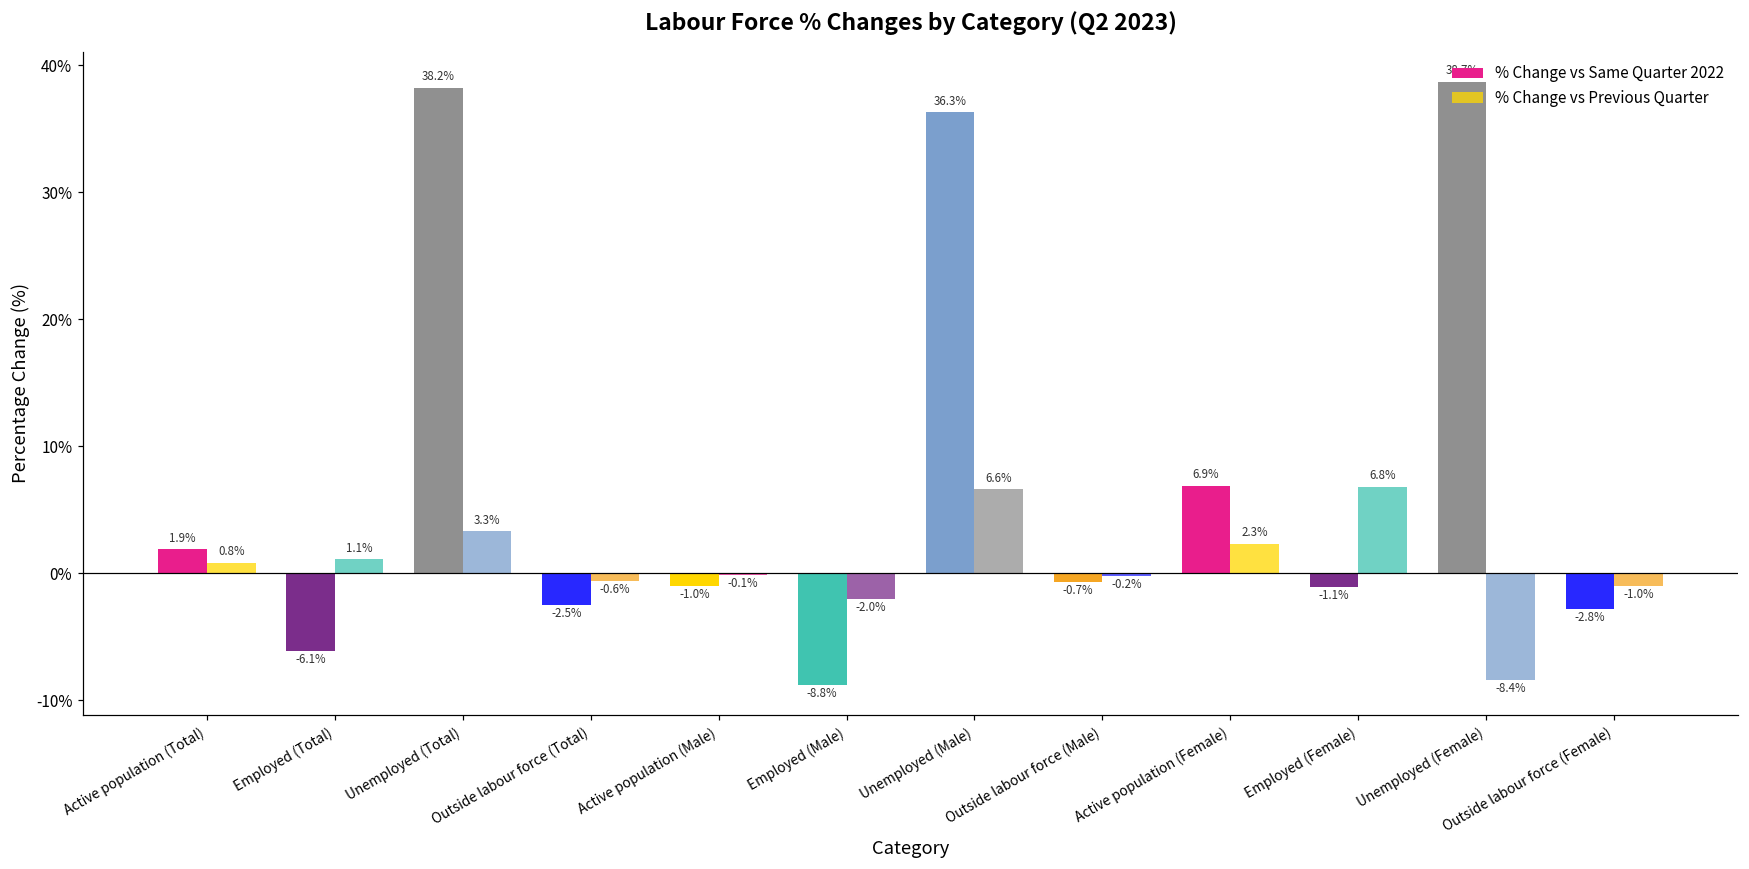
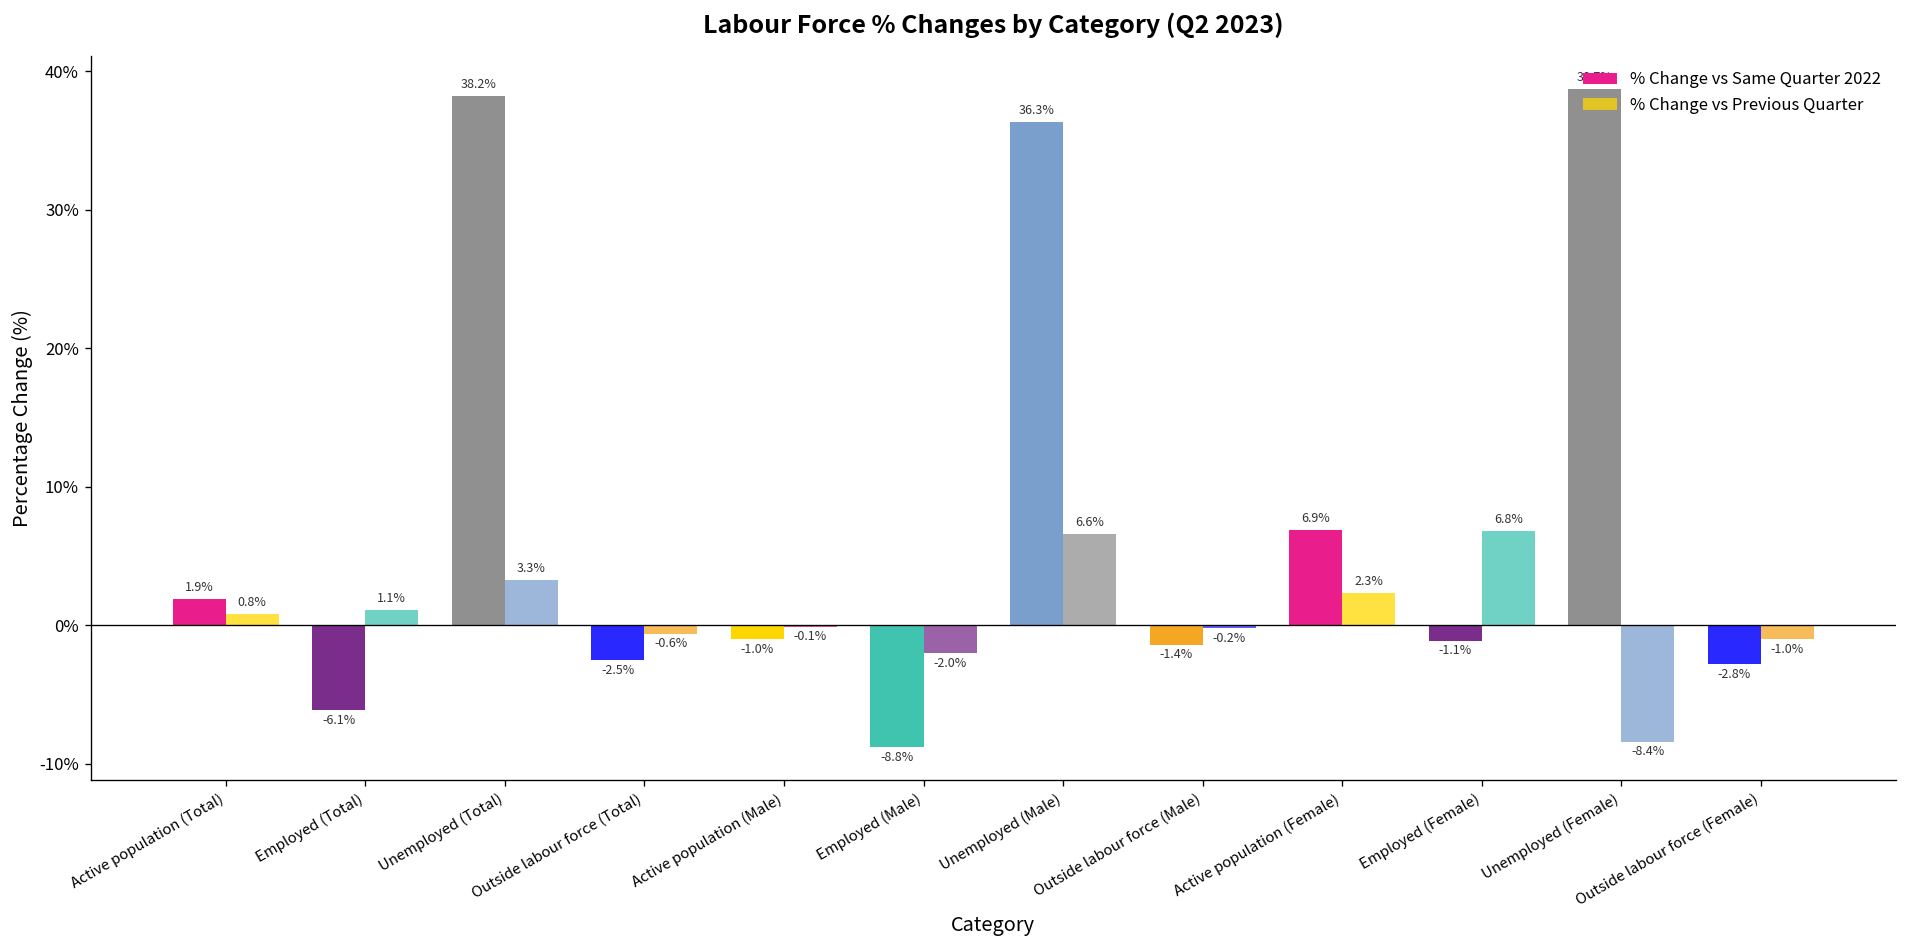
  {
    "% Change vs Same Quarter 2022": {
      "Active population (Total)": "1.9%",
      "Employed (Total)": "-6.1%",
      "Unemployed (Total)": "38.2%",
      "Outside labour force (Total)": "-2.5%",
      "Active population (Male)": "-1.0%",
      "Employed (Male)": "-8.8%",
      "Unemployed (Male)": "36.3%",
-     "Outside labour force (Male)": "-0.7%",
+     "Outside labour force (Male)": "-1.4%",
      "Active population (Female)": "6.9%",
      "Employed (Female)": "-1.1%",
      "Unemployed (Female)": "38.7%",
      "Outside labour force (Female)": "-2.8%"
    },
    "% Change vs Previous Quarter": {
      "Active population (Total)": "0.8%",
      "Employed (Total)": "1.1%",
      "Unemployed (Total)": "3.3%",
      "Outside labour force (Total)": "-0.6%",
      "Active population (Male)": "-0.1%",
      "Employed (Male)": "-2.0%",
      "Unemployed (Male)": "6.6%",
      "Outside labour force (Male)": "-0.2%",
      "Active population (Female)": "2.3%",
      "Employed (Female)": "6.8%",
      "Unemployed (Female)": "-8.4%",
      "Outside labour force (Female)": "-1.0%"
    }
  }
